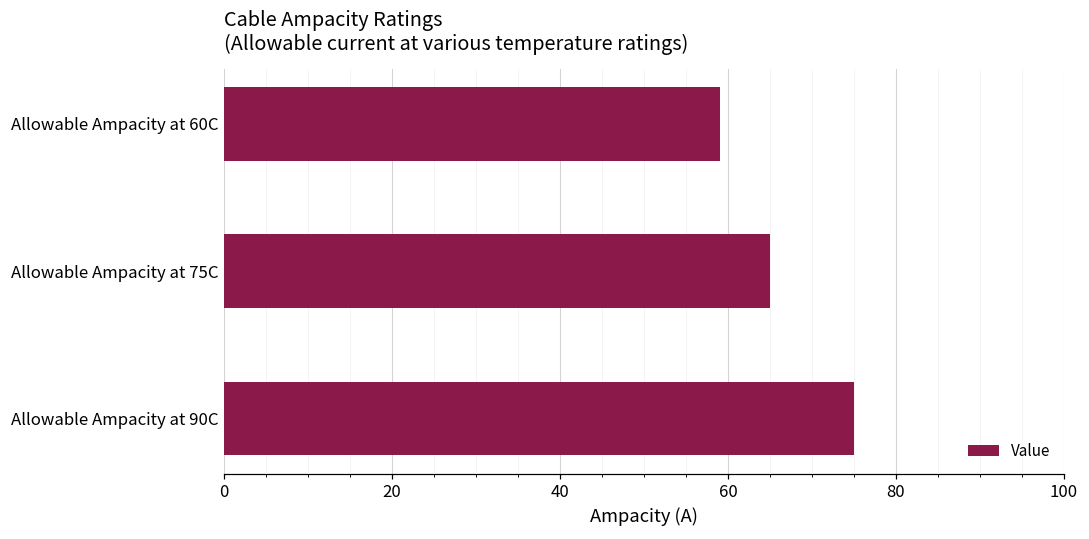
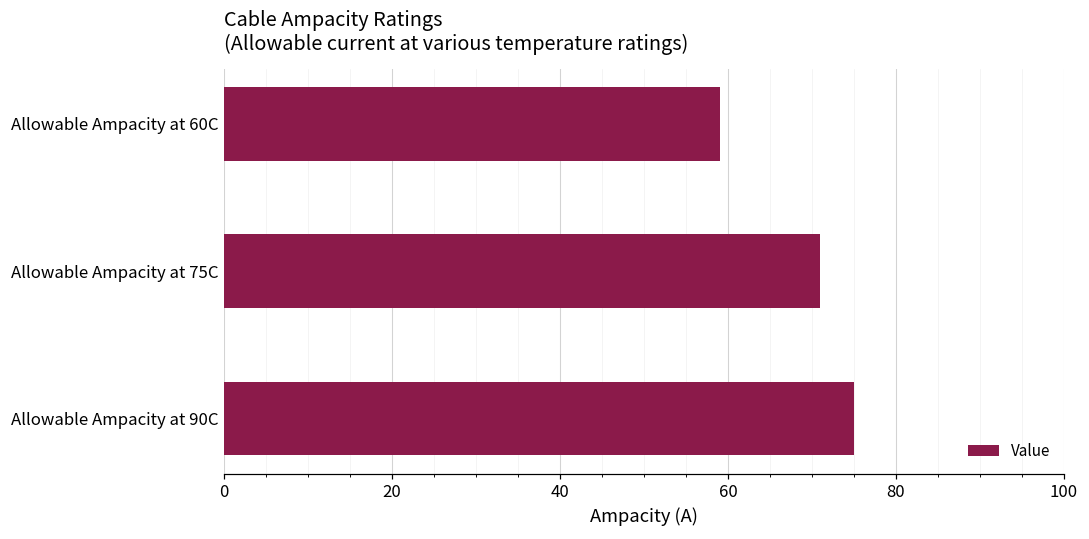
  {
    "Allowable Ampacity at 60C": 59,
-   "Allowable Ampacity at 75C": 65,
+   "Allowable Ampacity at 75C": 71,
    "Allowable Ampacity at 90C": 75
  }
